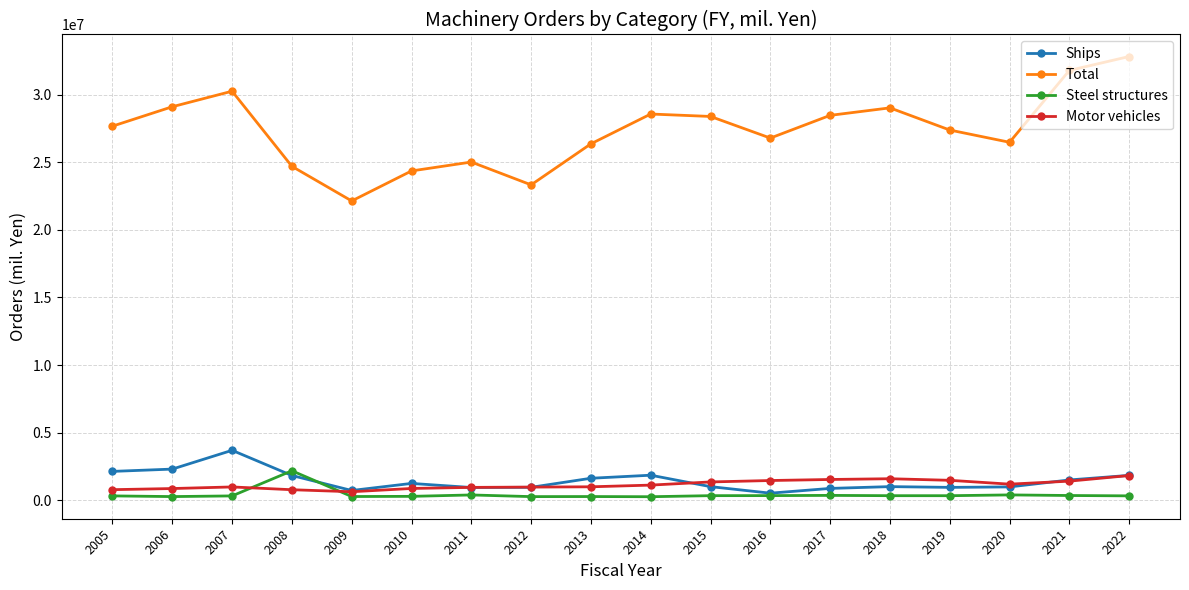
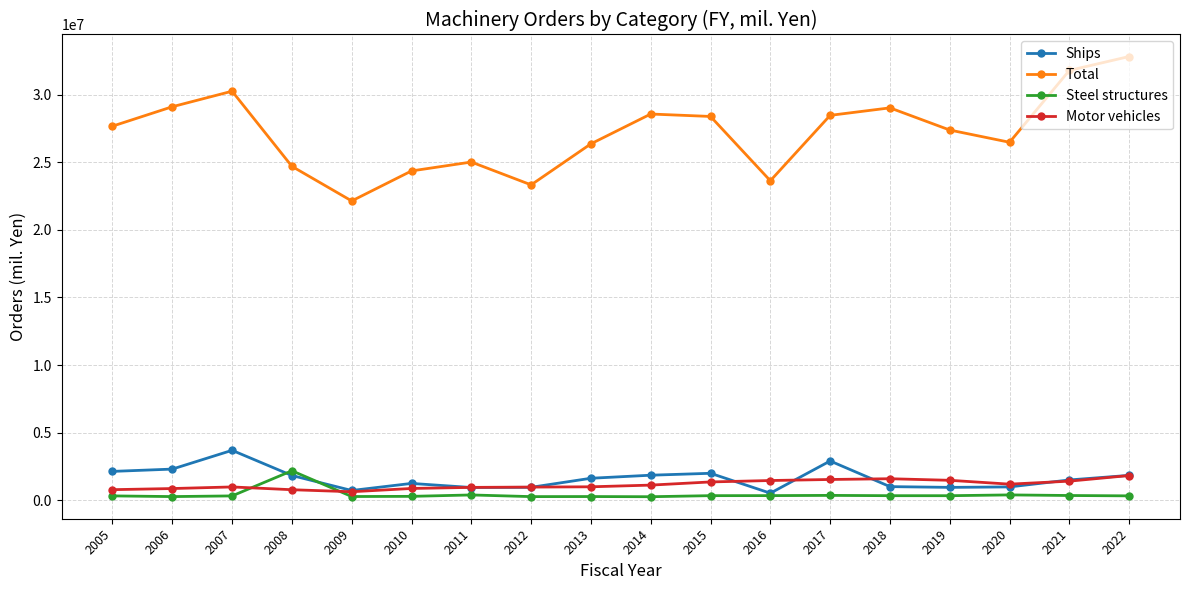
  {
    "Ships": {
      "2005": 2100000,
      "2006": 2300000,
      "2007": 3700000,
      "2008": 1800000,
      "2010": 1200000,
      "2013": 1600000,
      "2014": 1900000,
-     "2015": 1000000,
-     "2017": 900000,
+     "2015": 2000000,
+     "2017": 2900000,
      "2018": 1000000,
      "2019": 1000000,
      "2020": 1000000
    },
    "Total": {
      "2005": 27700000,
      "2006": 29100000,
      "2007": 30300000,
      "2008": 24700000,
      "2009": 22100000,
      "2010": 24400000,
      "2011": 25000000,
      "2012": 23300000,
      "2013": 26400000,
      "2014": 28600000,
      "2015": 28400000,
-     "2016": 26800000,
+     "2016": 23600000,
      "2017": 28500000,
      "2018": 29000000,
      "2019": 27400000,
      "2020": 26500000
    },
    "Steel structures": {
      "2005": 300000,
      "2006": 300000,
      "2007": 300000,
      "2008": 2200000,
      "2009": 300000,
      "2010": 300000,
      "2011": 400000,
      "2012": 300000,
      "2013": 300000,
      "2014": 300000,
      "2015": 300000,
      "2017": 400000,
      "2018": 300000,
      "2019": 300000,
      "2020": 400000,
      "2021": 300000,
      "2022": 300000
    },
    "Motor vehicles": {
      "2005": 800000,
      "2006": 900000,
      "2007": 1000000,
      "2008": 800000,
      "2010": 900000,
      "2013": 1000000,
      "2014": 1100000,
      "2015": 1400000,
      "2016": 1500000,
      "2017": 1500000,
      "2018": 1600000,
      "2019": 1500000,
      "2020": 1200000
    }
  }
